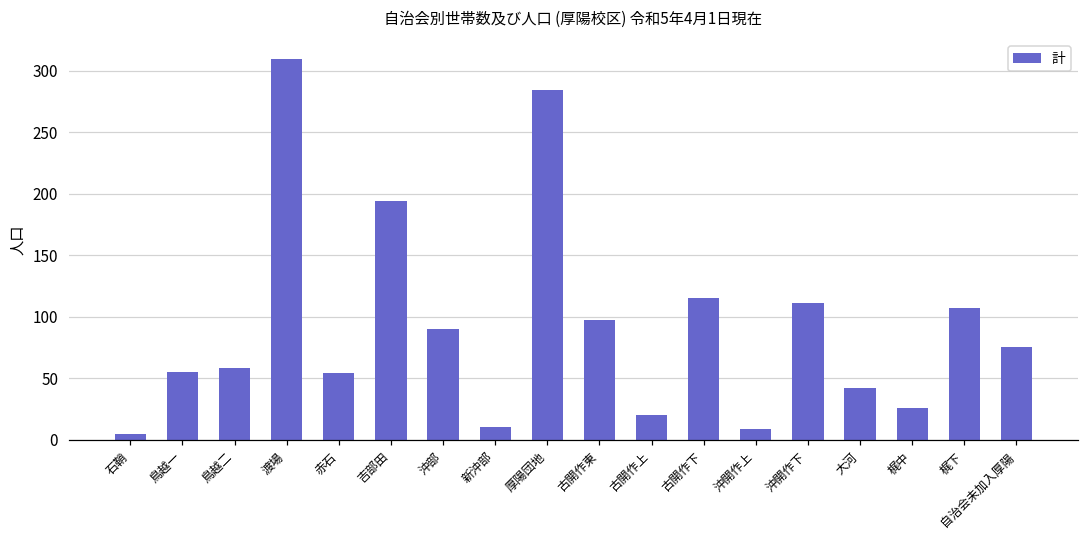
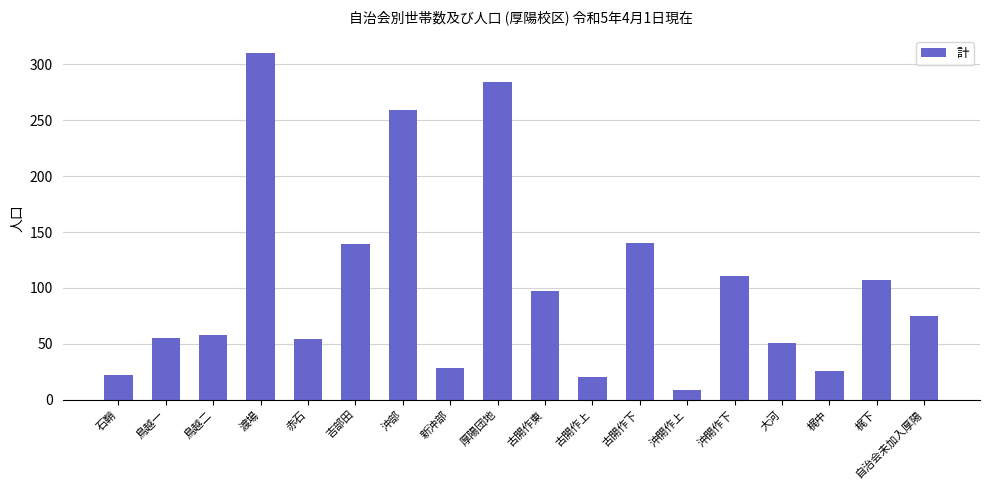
  {
-   "石鞘": 5,
+   "石鞘": 22,
    "鳥越一": 55,
    "鳥越二": 58,
    "渡場": 310,
    "赤石": 54,
-   "吉部田": 194,
-   "沖部": 90,
-   "新沖部": 10,
+   "吉部田": 139,
+   "沖部": 259,
+   "新沖部": 28,
    "厚陽団地": 284,
    "古開作東": 97,
    "古開作上": 20,
-   "古開作下": 115,
+   "古開作下": 140,
    "沖開作上": 9,
    "沖開作下": 111,
-   "大河": 42,
+   "大河": 51,
    "梶中": 26,
    "梶下": 107,
    "自治会未加入厚陽": 75
  }
